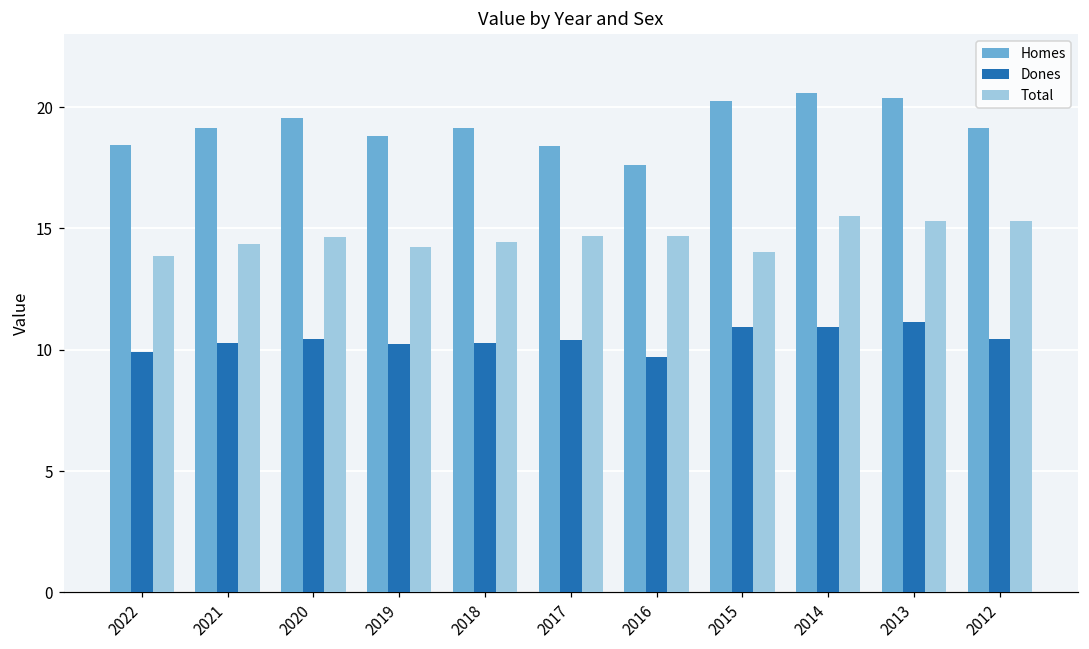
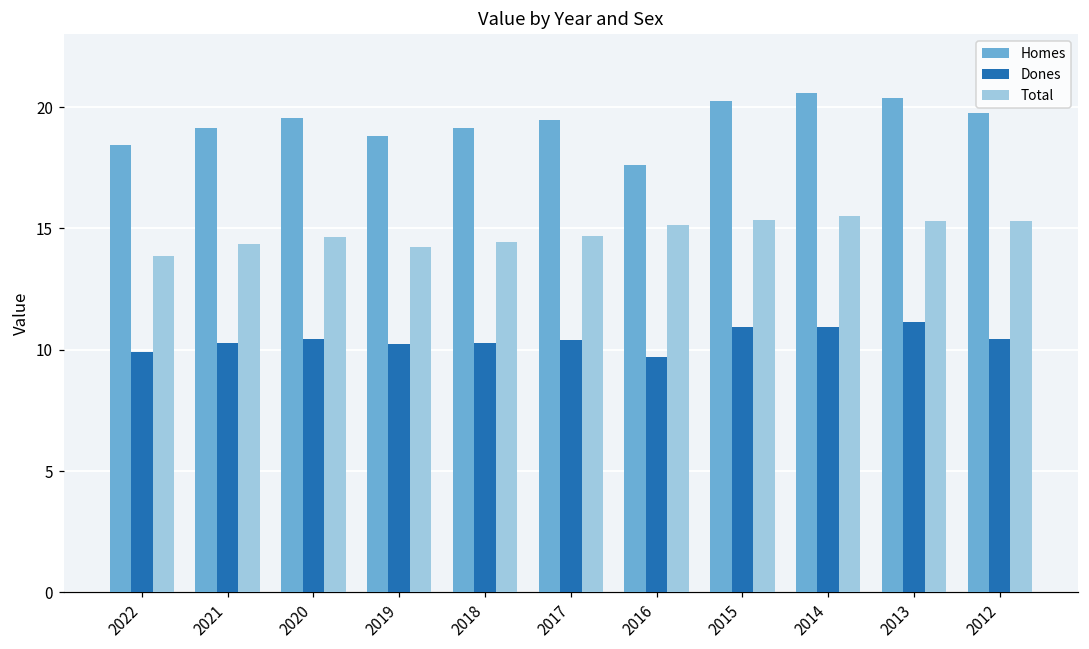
  {
    "Homes": {
      "2022": 18.5,
      "2021": 19.1,
      "2020": 19.6,
      "2019": 18.8,
      "2018": 19.1,
-     "2017": 18.4,
+     "2017": 19.5,
      "2016": 17.6,
      "2015": 20.3,
      "2014": 20.6,
      "2013": 20.4,
-     "2012": 19.1
+     "2012": 19.8
    },
    "Dones": {
      "2022": 9.9,
      "2021": 10.3,
      "2020": 10.4,
      "2019": 10.2,
      "2018": 10.3,
      "2017": 10.4,
      "2016": 9.7,
      "2015": 10.9,
      "2014": 10.9,
      "2013": 11.2,
      "2012": 10.4
    },
    "Total": {
      "2022": 13.9,
      "2021": 14.4,
      "2020": 14.7,
      "2019": 14.3,
      "2018": 14.4,
      "2017": 14.7,
-     "2016": 14.7,
-     "2015": 14.0,
+     "2016": 15.2,
+     "2015": 15.4,
      "2014": 15.5,
      "2013": 15.3,
      "2012": 15.3
    }
  }
